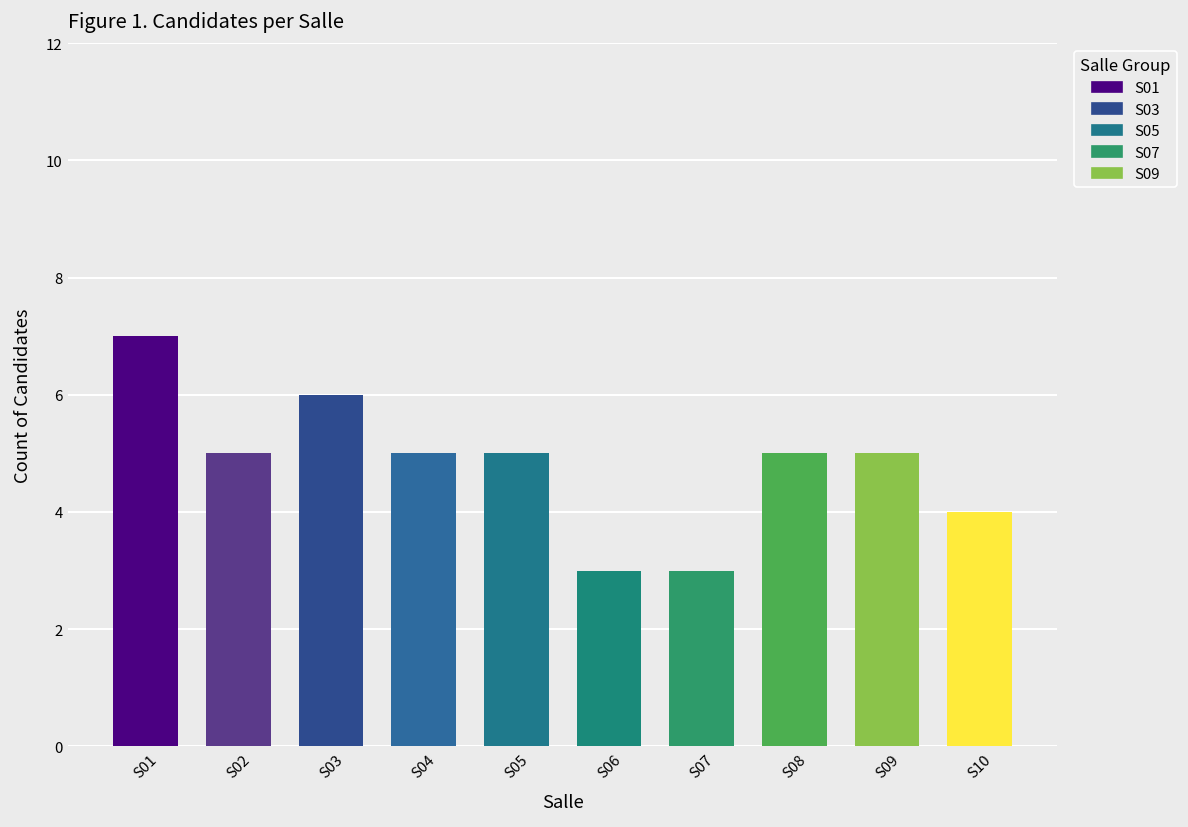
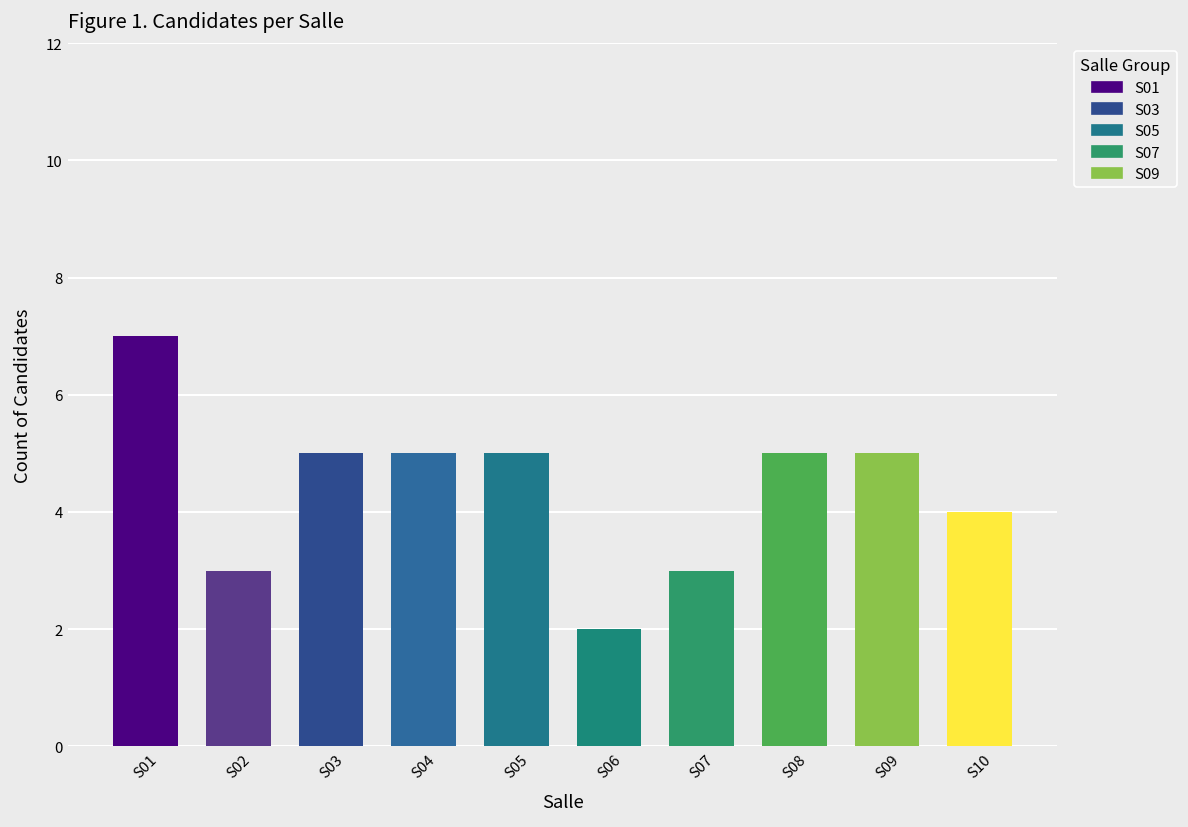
  {
    "S01": 7,
-   "S02": 5,
-   "S03": 6,
+   "S02": 3,
+   "S03": 5,
    "S04": 5,
    "S05": 5,
-   "S06": 3,
+   "S06": 2,
    "S07": 3,
    "S08": 5,
    "S09": 5,
    "S10": 4
  }
